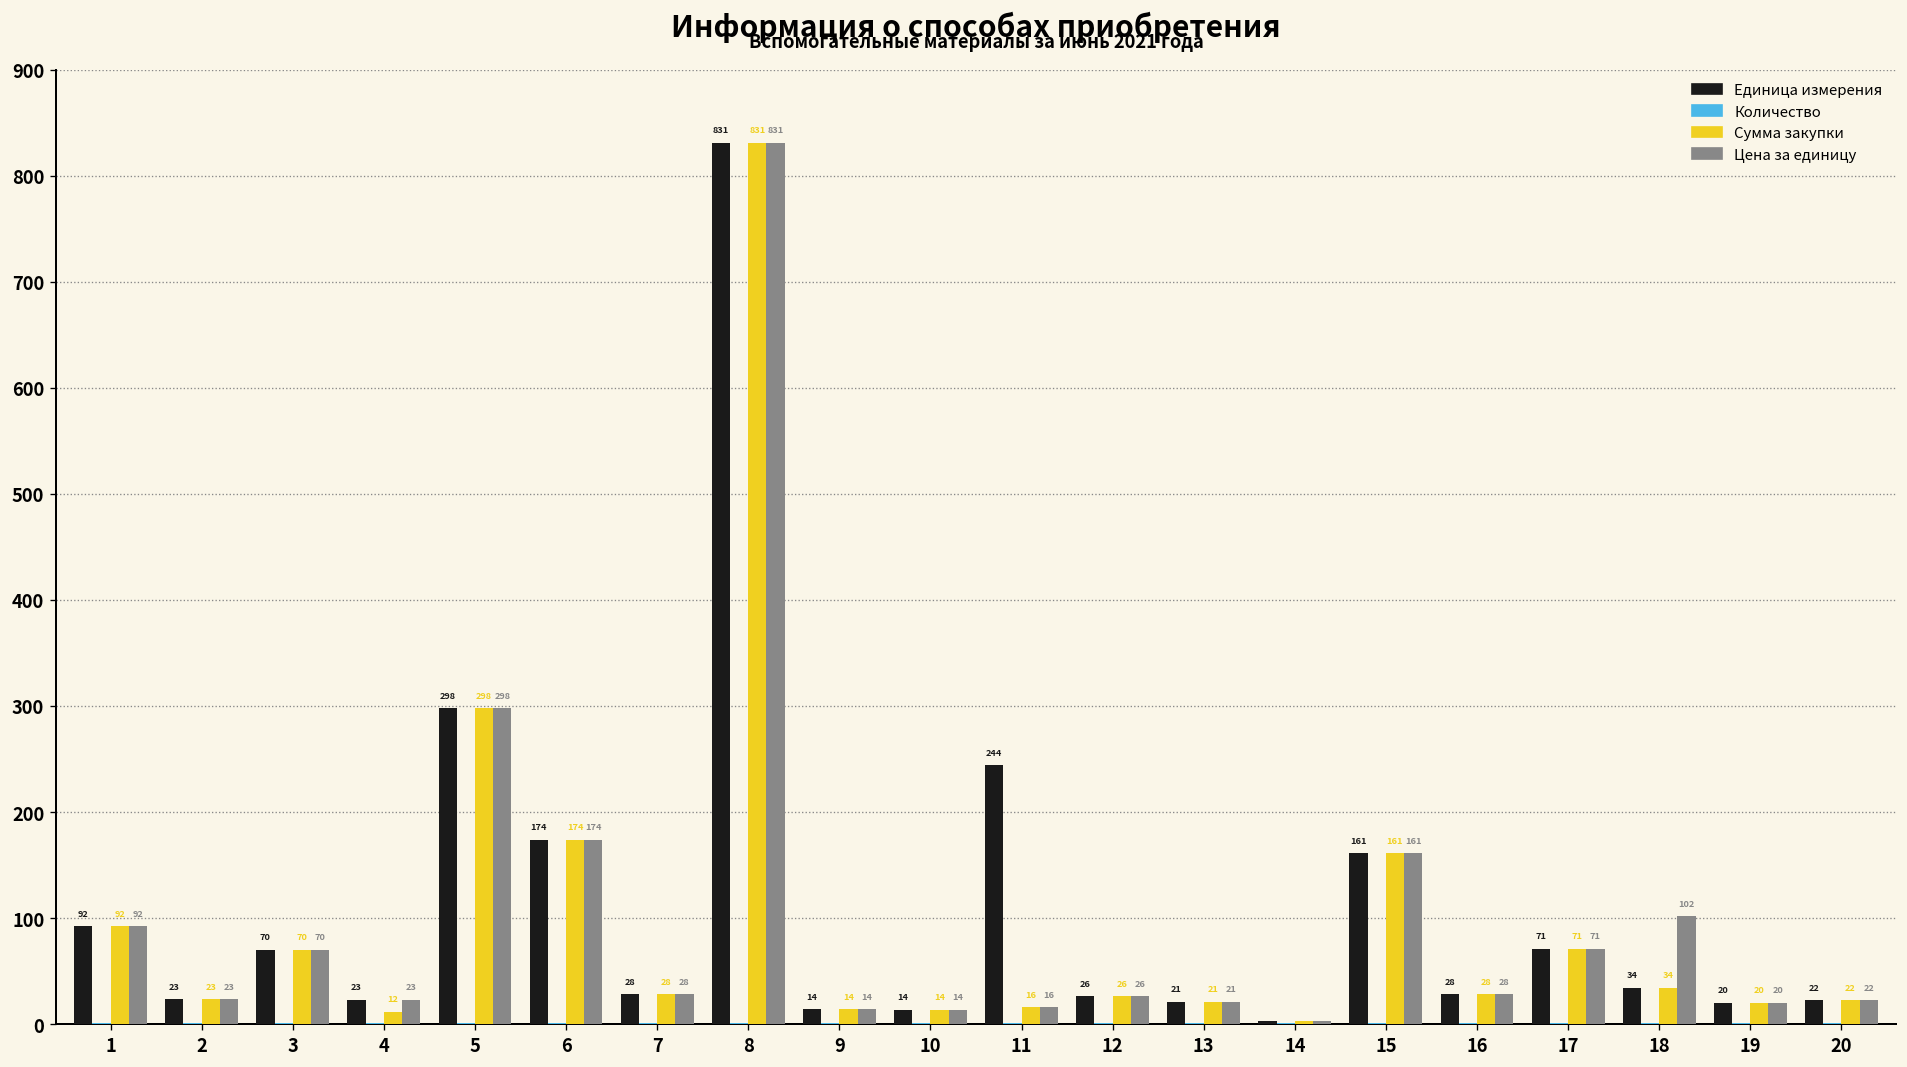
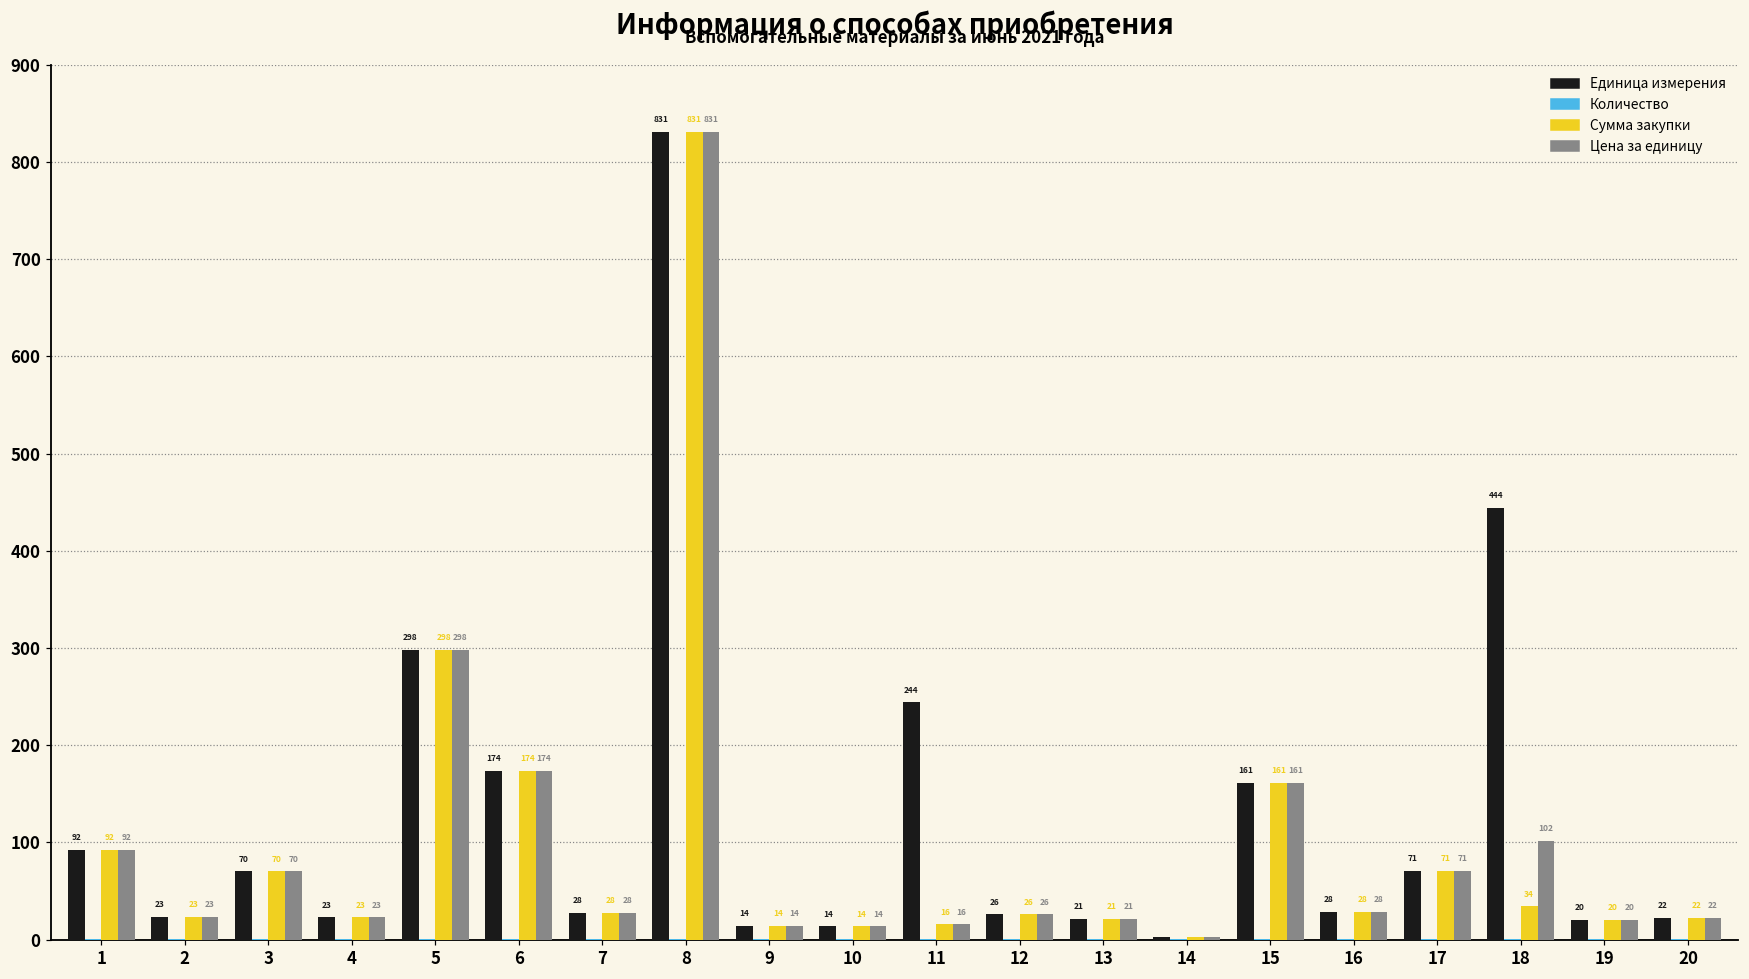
  {
    "Единица измерения": {
      "1": 92,
      "2": 23,
      "3": 70,
      "4": 23,
      "5": 298,
      "6": 174,
      "7": 28,
      "8": 831,
      "9": 14,
      "10": 14,
      "11": 244,
      "12": 26,
      "13": 21,
      "15": 161,
      "16": 28,
      "17": 71,
-     "18": 34,
+     "18": 444,
      "19": 20,
      "20": 22
    },
    "Сумма закупки": {
      "1": 92,
      "2": 23,
      "3": 70,
-     "4": 12,
+     "4": 23,
      "5": 298,
      "6": 174,
      "7": 28,
      "8": 831,
      "9": 14,
      "10": 14,
      "11": 16,
      "12": 26,
      "13": 21,
      "15": 161,
      "16": 28,
      "17": 71,
      "18": 34,
      "19": 20,
      "20": 22
    },
    "Цена за единицу": {
      "1": 92,
      "2": 23,
      "3": 70,
      "4": 23,
      "5": 298,
      "6": 174,
      "7": 28,
      "8": 831,
      "9": 14,
      "10": 14,
      "11": 16,
      "12": 26,
      "13": 21,
      "15": 161,
      "16": 28,
      "17": 71,
      "18": 102,
      "19": 20,
      "20": 22
    }
  }
